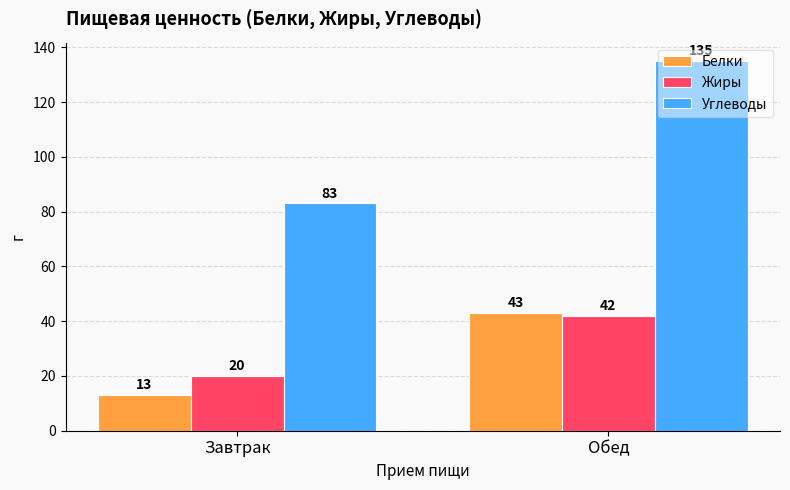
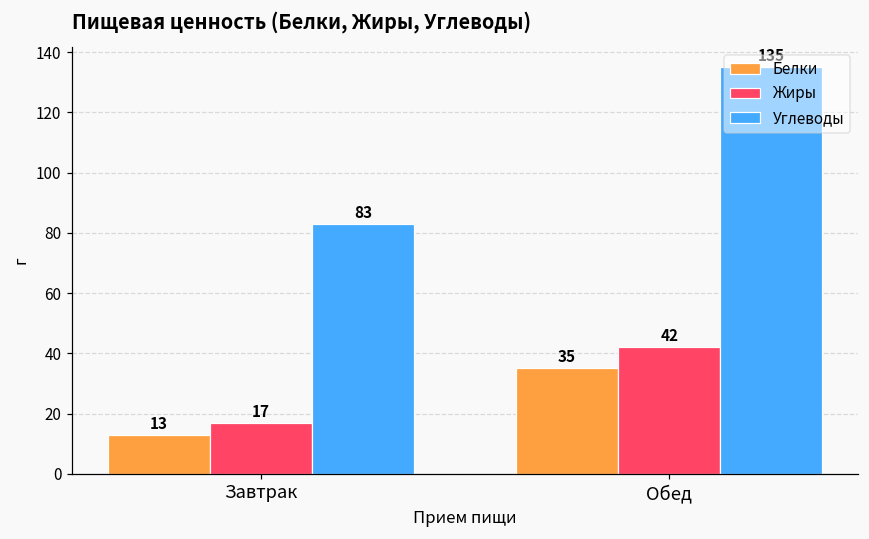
  {
    "Белки": {
      "Завтрак": 13,
-     "Обед": 43
+     "Обед": 35
    },
    "Жиры": {
-     "Завтрак": 20,
+     "Завтрак": 17,
      "Обед": 42
    },
    "Углеводы": {
      "Завтрак": 83
    }
  }
